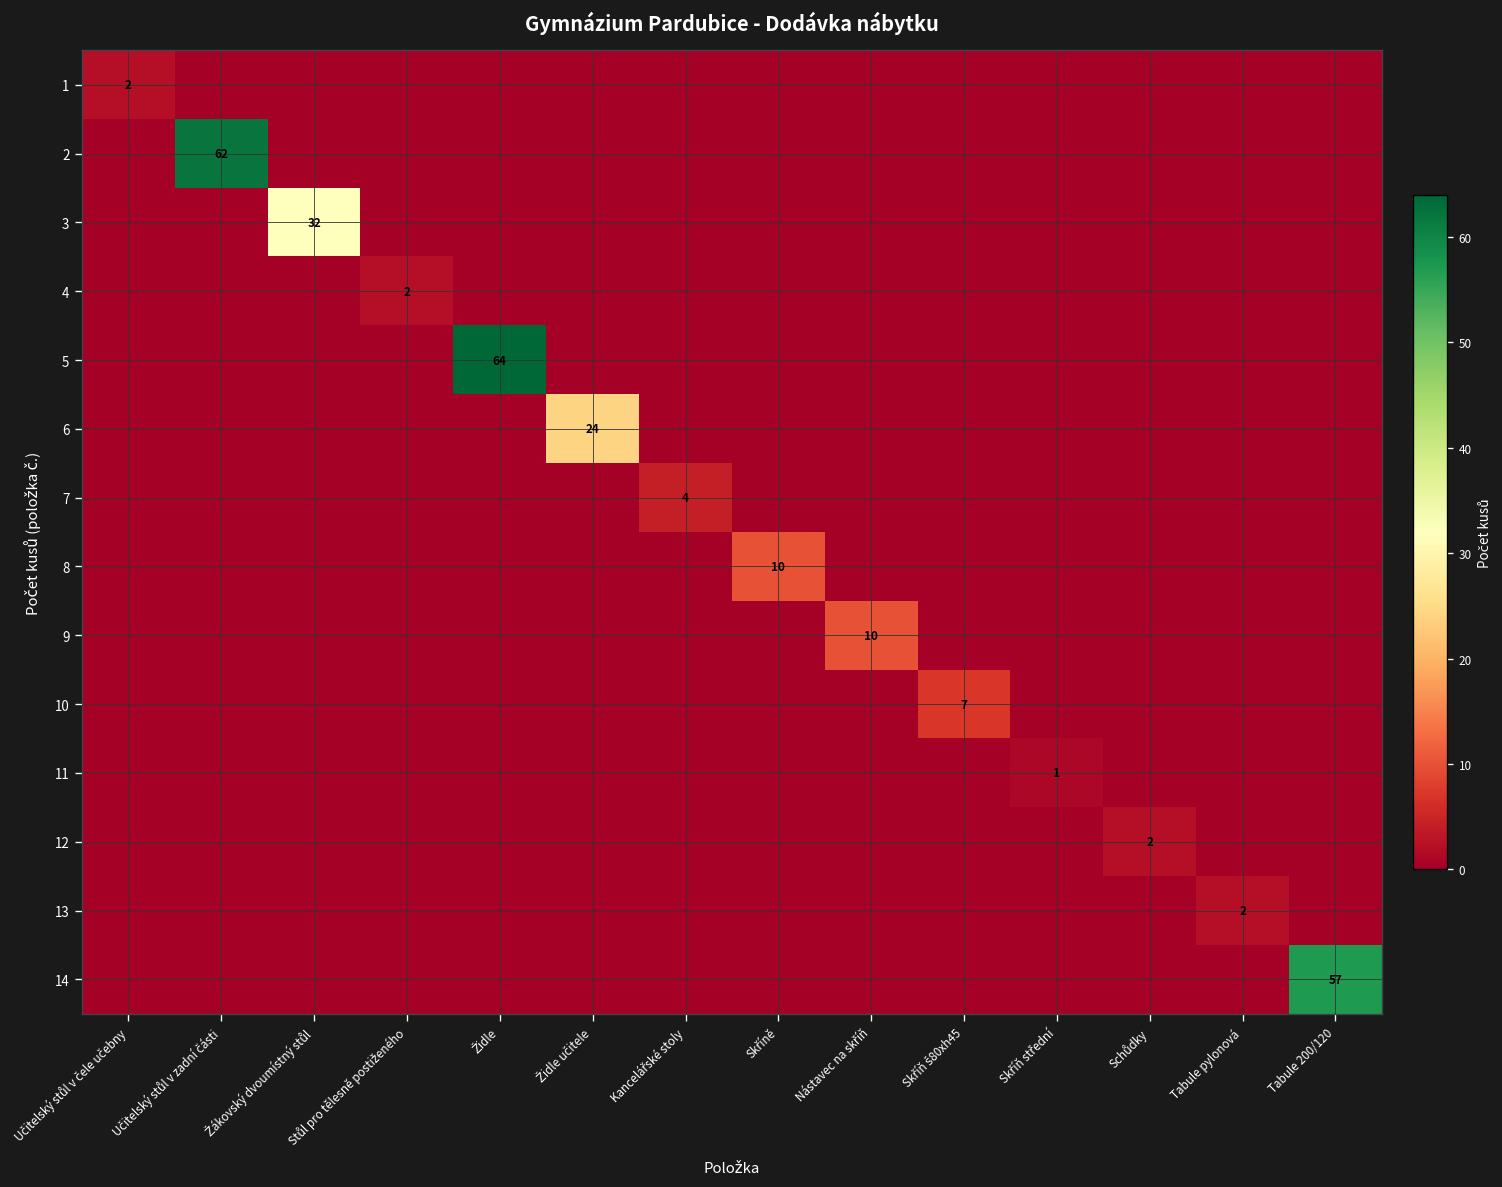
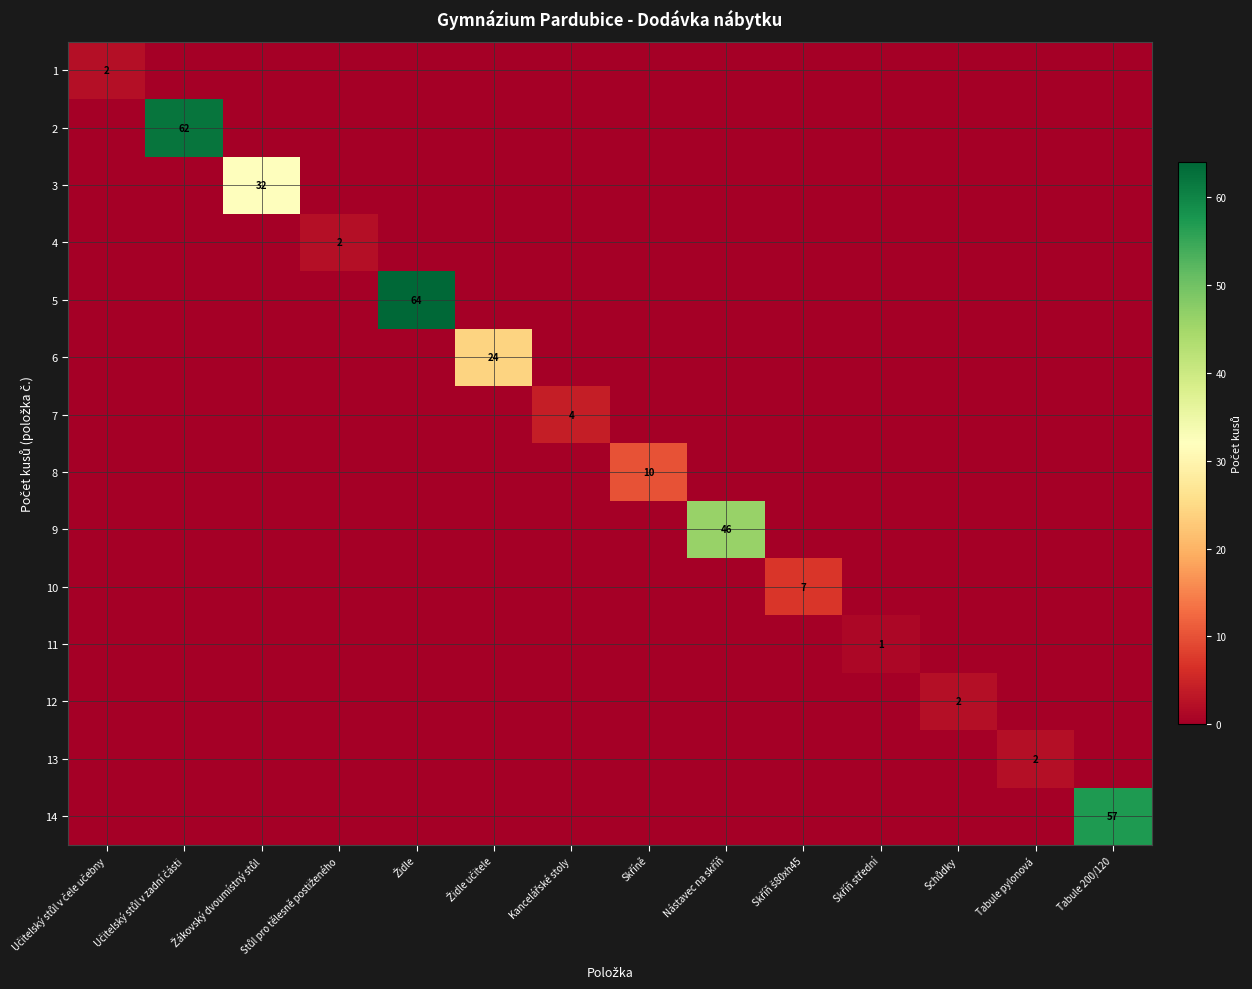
  {
    "1": {
      "Učitelský stůl v čele učebny": 2
    },
    "2": {
      "Učitelský stůl v zadní části": 62
    },
    "3": {
      "Žákovský dvoumístný stůl": 32
    },
    "4": {
      "Stůl pro tělesně postiženého": 2
    },
    "5": {
      "Židle": 64
    },
    "6": {
      "Židle učitele": 24
    },
    "7": {
      "Kancelářské stoly": 4
    },
    "8": {
      "Skříně": 10
    },
    "9": {
-     "Nástavec na skříň": 10
+     "Nástavec na skříň": 46
    },
    "10": {
      "Skříň š80xh45": 7
    },
    "11": {
      "Skříň střední": 1
    },
    "12": {
      "Schůdky": 2
    },
    "13": {
      "Tabule pylonová": 2
    },
    "14": {
      "Tabule 200/120": 57
    }
  }
